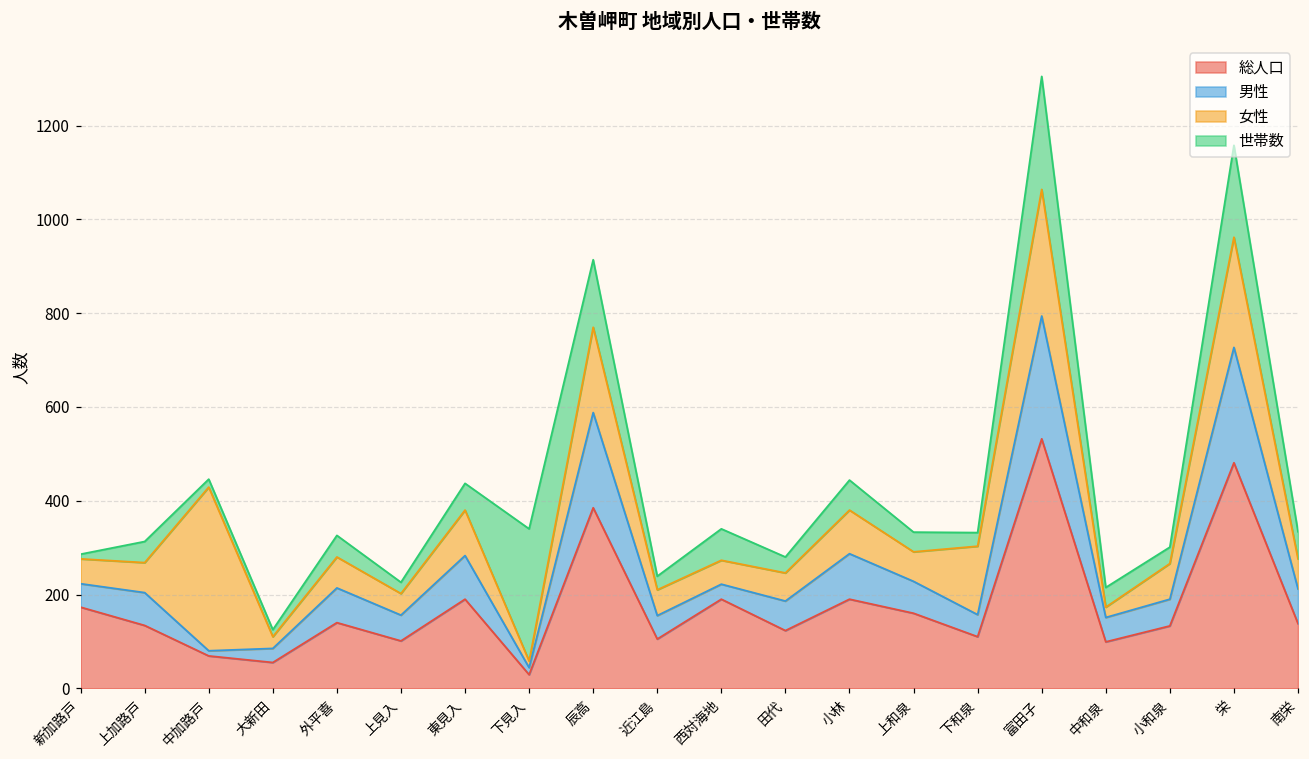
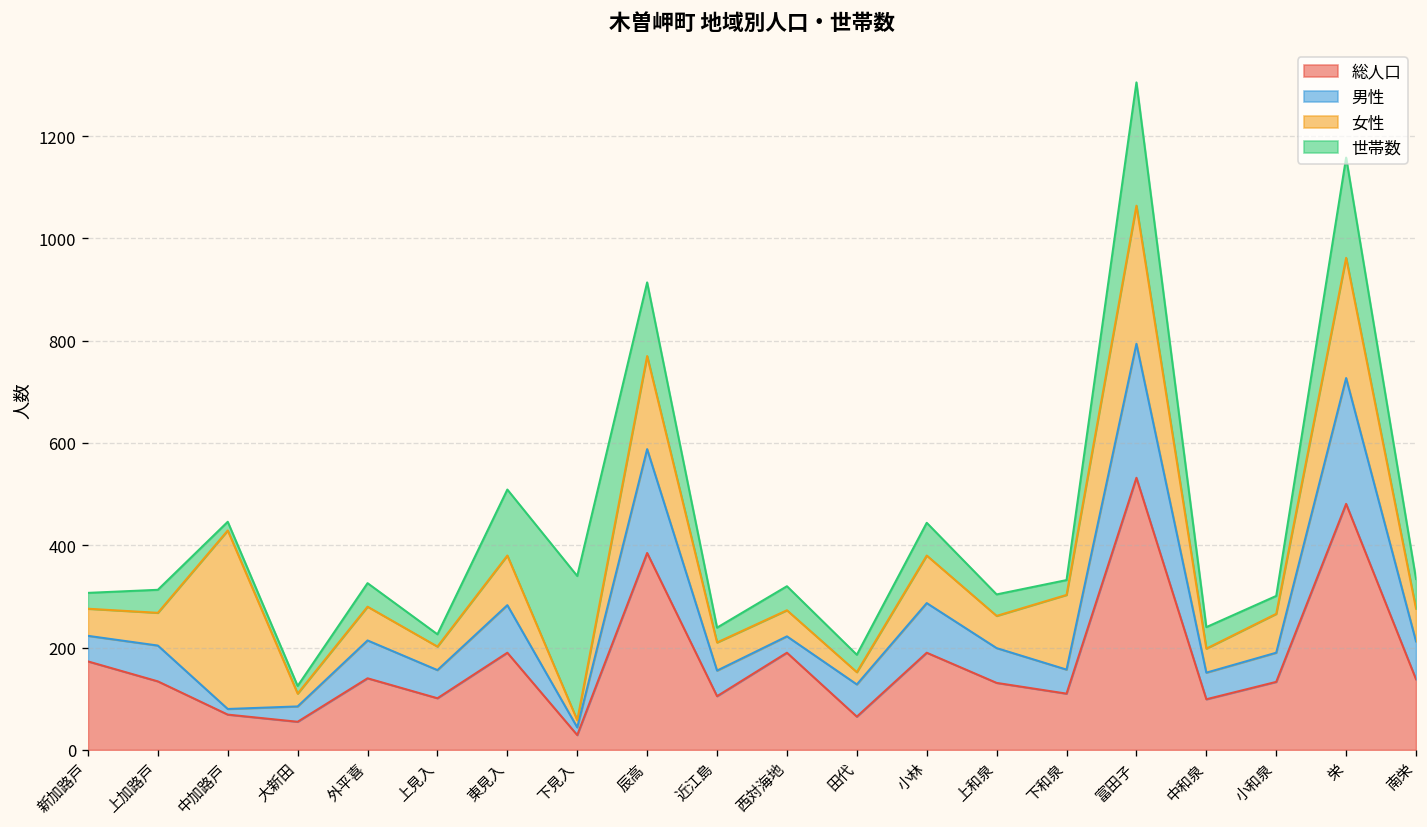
  {
    "総人口": {
      "新加路戸": 170,
      "上加路戸": 130,
      "中加路戸": 70,
      "大新田": 60,
      "外平喜": 140,
      "上見入": 100,
      "東見入": 190,
      "下見入": 30,
      "辰高": 390,
      "近江島": 110,
      "西対海地": 190,
-     "田代": 120,
+     "田代": 70,
      "小林": 190,
-     "上和泉": 160,
+     "上和泉": 130,
      "下和泉": 110,
      "富田子": 530,
      "中和泉": 100,
      "小和泉": 130,
      "栄": 480,
      "南栄": 140
    },
    "男性": {
      "新加路戸": 50,
      "上加路戸": 70,
      "中加路戸": 10,
      "大新田": 30,
      "外平喜": 70,
      "上見入": 60,
      "東見入": 90,
      "下見入": 20,
      "辰高": 200,
      "近江島": 50,
      "西対海地": 30,
      "田代": 60,
      "小林": 100,
      "上和泉": 70,
      "下和泉": 50,
      "富田子": 260,
      "中和泉": 50,
      "小和泉": 60,
      "栄": 250,
      "南栄": 70
    },
    "女性": {
      "新加路戸": 50,
      "上加路戸": 60,
      "中加路戸": 350,
      "大新田": 30,
      "外平喜": 70,
      "上見入": 50,
      "東見入": 100,
      "下見入": 10,
      "辰高": 180,
      "近江島": 60,
      "西対海地": 50,
-     "田代": 60,
+     "田代": 20,
      "小林": 90,
      "上和泉": 60,
      "下和泉": 150,
      "富田子": 270,
-     "中和泉": 20,
+     "中和泉": 50,
      "小和泉": 80,
      "栄": 240,
      "南栄": 60
    },
    "世帯数": {
-     "新加路戸": 10,
+     "新加路戸": 30,
      "上加路戸": 50,
      "中加路戸": 20,
      "大新田": 20,
      "外平喜": 50,
      "上見入": 20,
-     "東見入": 60,
+     "東見入": 130,
      "下見入": 280,
      "辰高": 140,
      "近江島": 30,
-     "西対海地": 70,
+     "西対海地": 50,
      "田代": 30,
      "小林": 60,
      "上和泉": 40,
      "下和泉": 30,
      "富田子": 240,
      "中和泉": 40,
      "小和泉": 40,
      "南栄": 60
    }
  }
